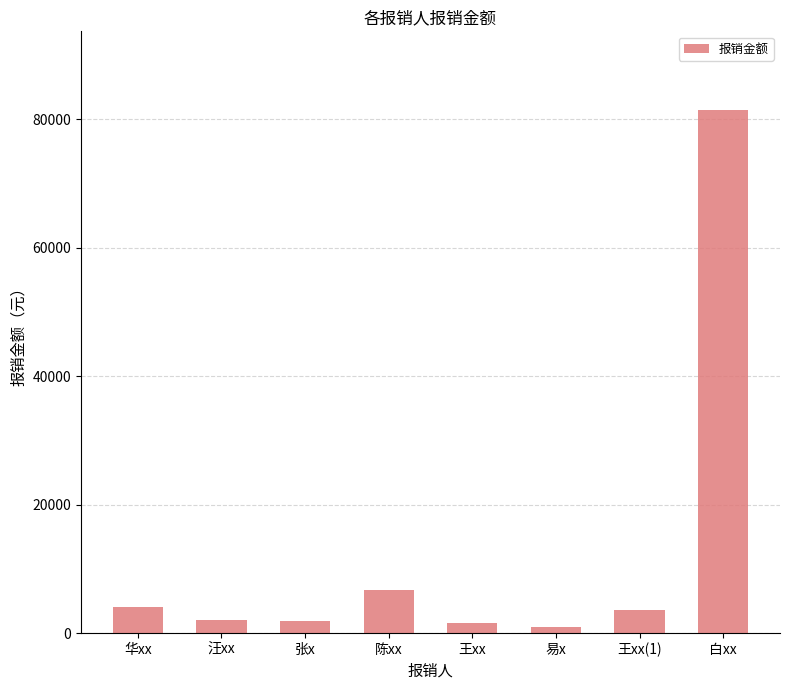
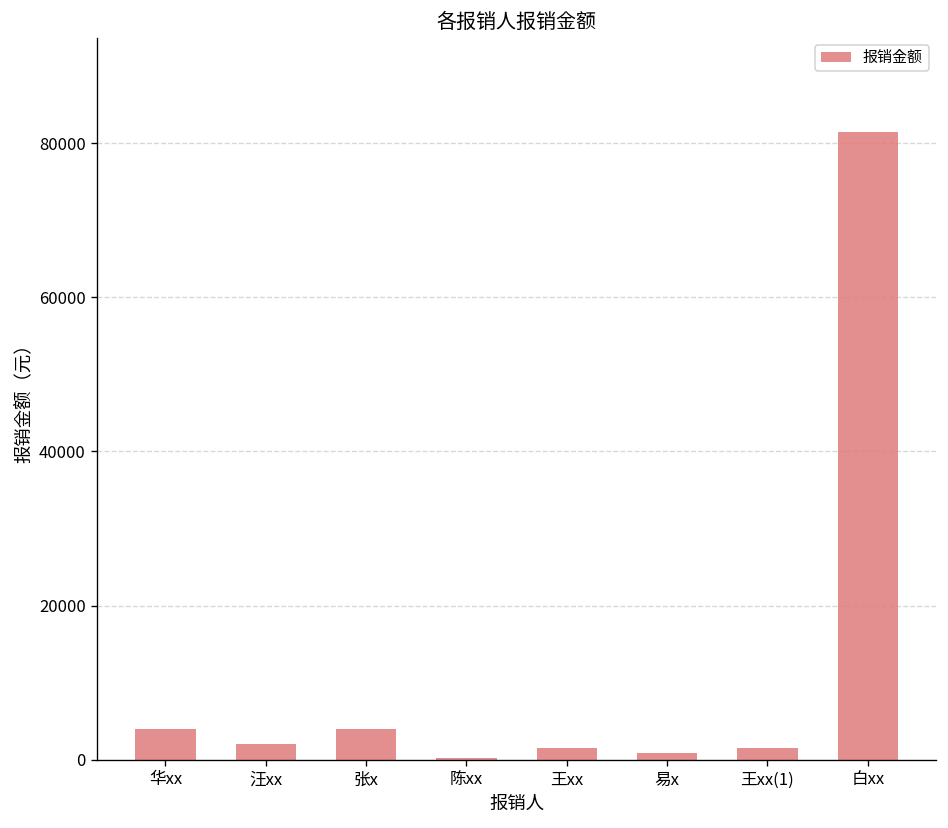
  {
    "华xx": 4000,
    "汪xx": 2000,
-   "张x": 2000,
-   "陈xx": 7000,
+   "张x": 4000,
+   "陈xx": 0,
    "王xx": 2000,
    "易x": 1000,
-   "王xx(1)": 4000,
+   "王xx(1)": 1000,
    "白xx": 81000
  }
